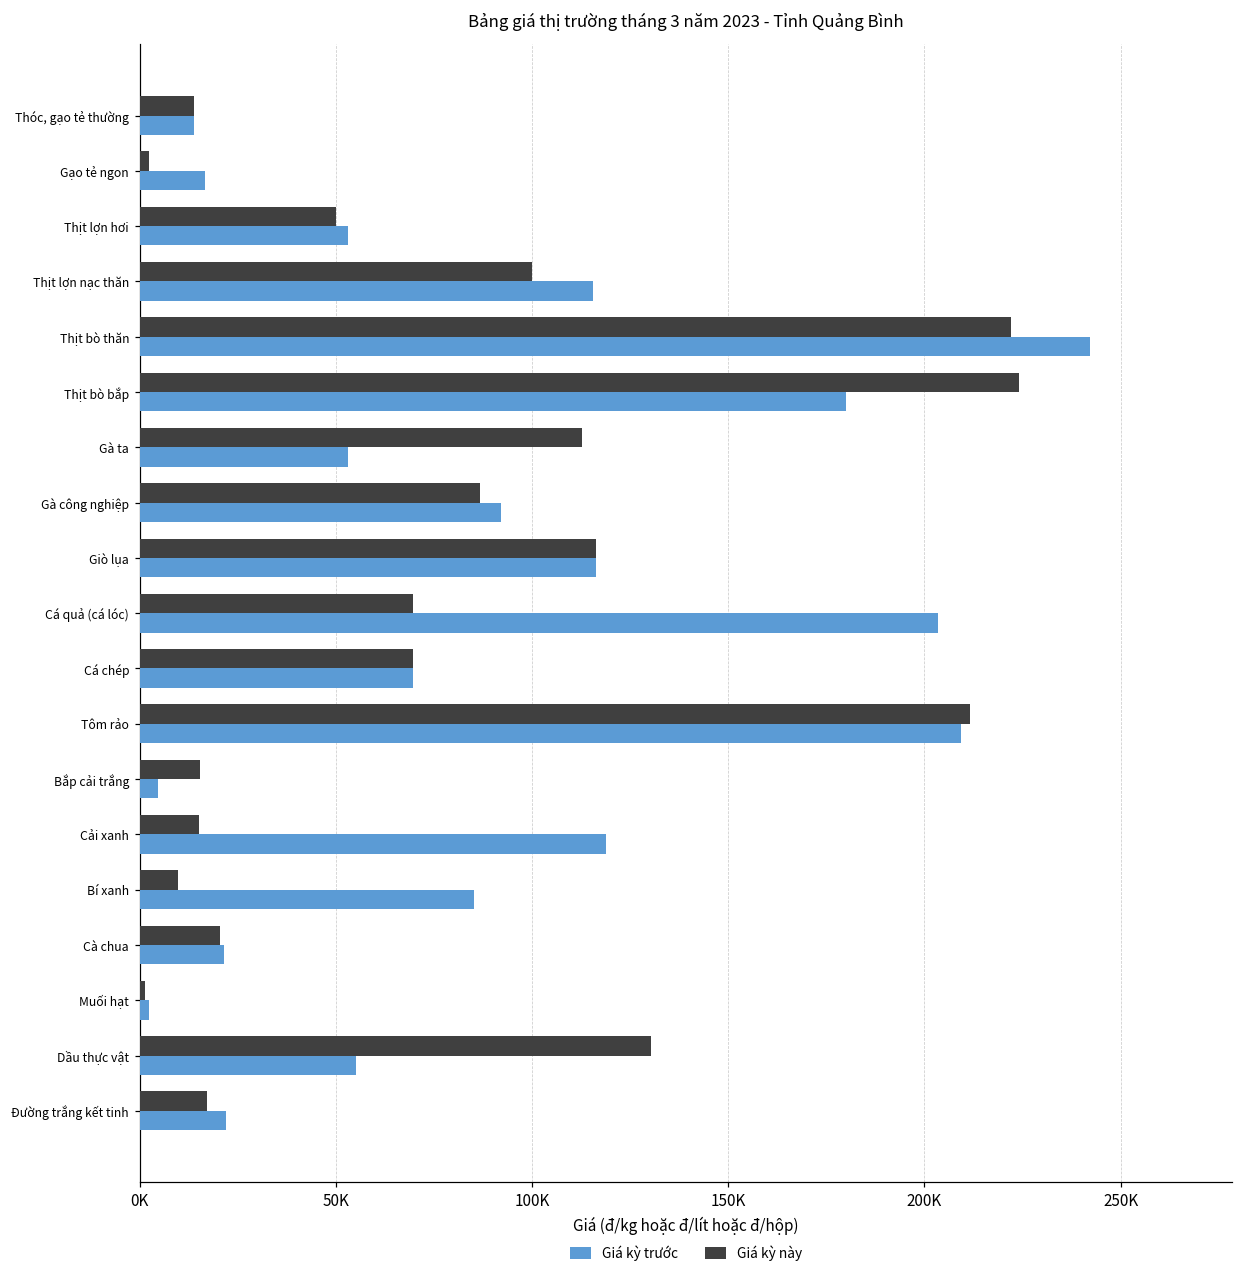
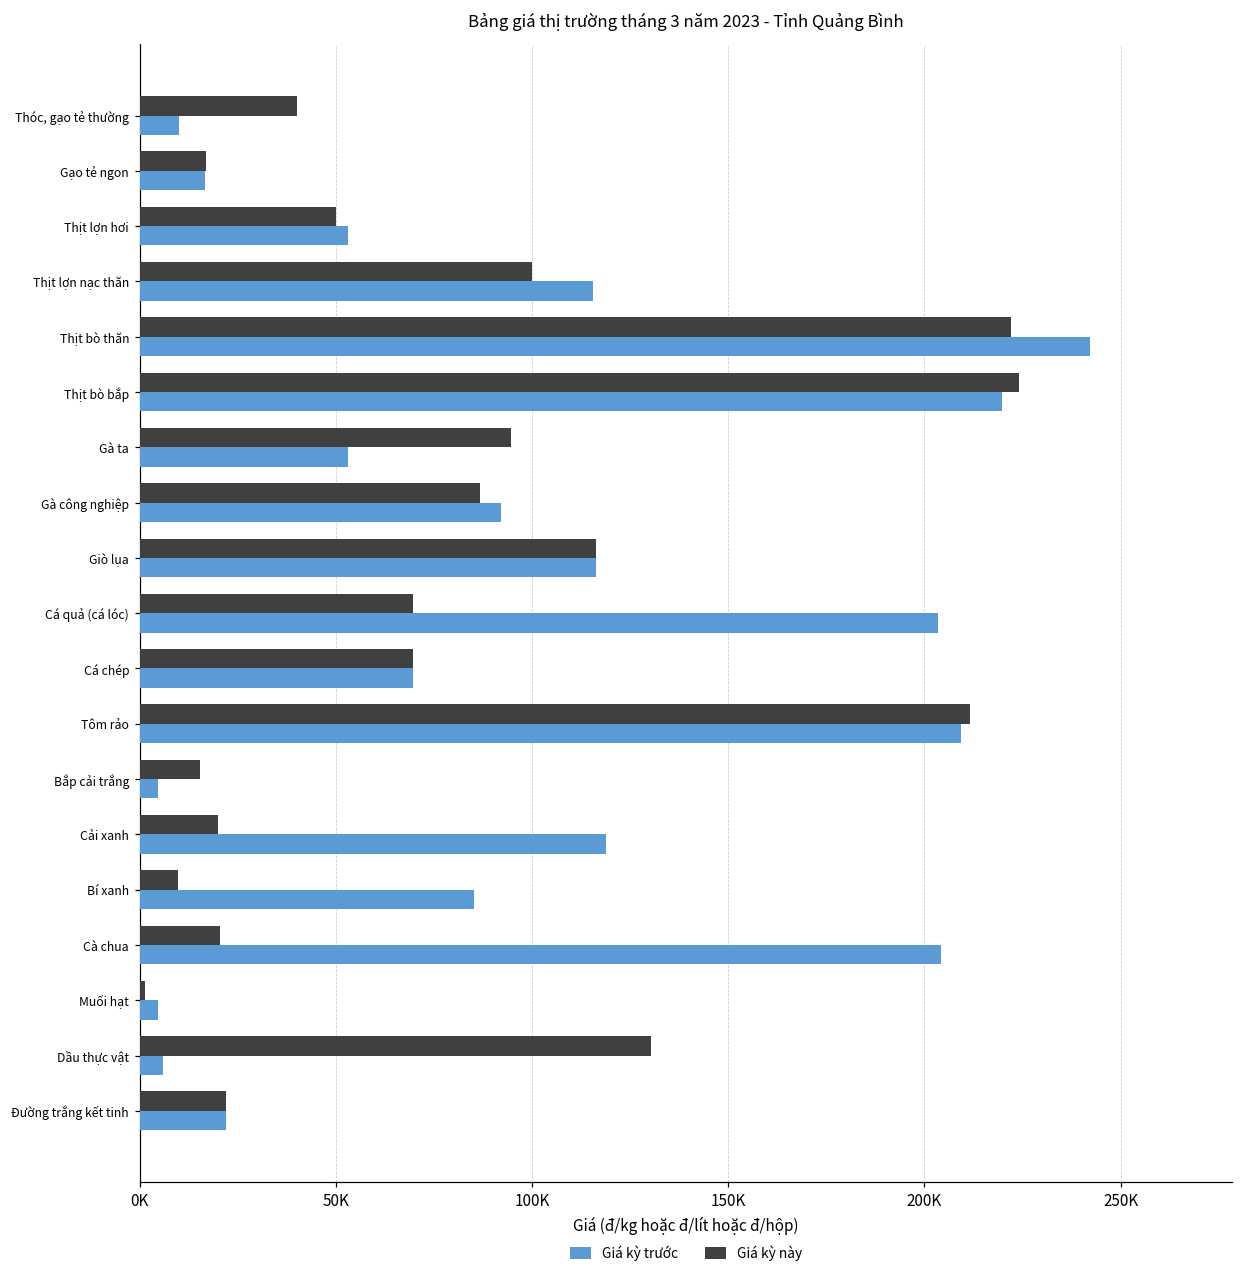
  {
    "Giá kỳ trước": {
-     "Thóc, gạo tẻ thường": 14000,
+     "Thóc, gạo tẻ thường": 10000,
      "Gạo tẻ ngon": 16000,
      "Thịt lợn hơi": 53000,
      "Thịt lợn nạc thăn": 115000,
      "Thịt bò thăn": 242000,
-     "Thịt bò bắp": 180000,
+     "Thịt bò bắp": 220000,
      "Gà ta": 53000,
      "Gà công nghiệp": 92000,
      "Giò lụa": 116000,
      "Cá quả (cá lóc)": 204000,
      "Cá chép": 70000,
      "Tôm rảo": 209000,
      "Bắp cải trắng": 5000,
      "Cải xanh": 119000,
      "Bí xanh": 85000,
-     "Cà chua": 21000,
-     "Muối hạt": 2000,
-     "Dầu thực vật": 55000,
+     "Cà chua": 204000,
+     "Muối hạt": 5000,
+     "Dầu thực vật": 6000,
      "Đường trắng kết tinh": 22000
    },
    "Giá kỳ này": {
-     "Thóc, gạo tẻ thường": 14000,
-     "Gạo tẻ ngon": 2000,
+     "Thóc, gạo tẻ thường": 40000,
+     "Gạo tẻ ngon": 17000,
      "Thịt lợn hơi": 50000,
      "Thịt lợn nạc thăn": 100000,
      "Thịt bò thăn": 222000,
      "Thịt bò bắp": 224000,
-     "Gà ta": 113000,
+     "Gà ta": 95000,
      "Gà công nghiệp": 87000,
      "Giò lụa": 116000,
      "Cá quả (cá lóc)": 70000,
      "Cá chép": 70000,
      "Tôm rảo": 212000,
      "Bắp cải trắng": 15000,
-     "Cải xanh": 15000,
+     "Cải xanh": 20000,
      "Bí xanh": 10000,
      "Cà chua": 20000,
      "Muối hạt": 1000,
      "Dầu thực vật": 130000,
-     "Đường trắng kết tinh": 17000
+     "Đường trắng kết tinh": 22000
    }
  }
